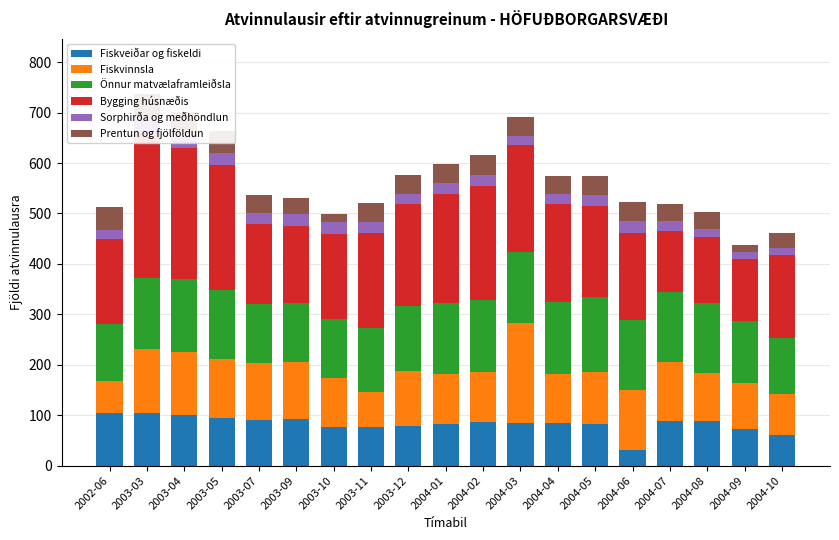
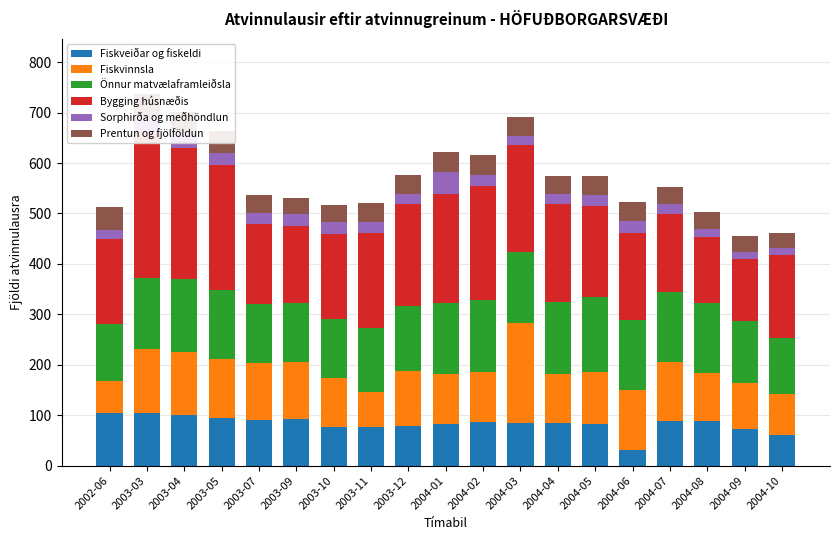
  {
    "Fiskveiðar og fiskeldi": {
      "2002-06": 110,
      "2003-03": 100,
      "2003-04": 100,
      "2003-05": 90,
      "2003-07": 90,
      "2003-09": 90,
      "2003-10": 80,
      "2003-11": 80,
      "2003-12": 80,
      "2004-01": 80,
      "2004-02": 90,
      "2004-03": 90,
      "2004-04": 80,
      "2004-05": 80,
      "2004-06": 30,
      "2004-07": 90,
      "2004-08": 90,
      "2004-09": 70,
      "2004-10": 60
    },
    "Fiskvinnsla": {
      "2002-06": 60,
      "2003-03": 130,
      "2003-04": 120,
      "2003-05": 120,
      "2003-07": 110,
      "2003-09": 110,
      "2003-10": 100,
      "2003-11": 70,
      "2003-12": 110,
      "2004-01": 100,
      "2004-02": 100,
      "2004-03": 200,
      "2004-04": 100,
      "2004-05": 100,
      "2004-06": 120,
      "2004-07": 120,
      "2004-08": 90,
      "2004-09": 90,
      "2004-10": 80
    },
    "Önnur matvælaframleiðsla": {
      "2002-06": 110,
      "2003-03": 140,
      "2003-04": 150,
      "2003-05": 140,
      "2003-07": 120,
      "2003-09": 120,
      "2003-10": 120,
      "2003-11": 130,
      "2003-12": 130,
      "2004-01": 140,
      "2004-02": 140,
      "2004-03": 140,
      "2004-04": 140,
      "2004-05": 150,
      "2004-06": 140,
      "2004-07": 140,
      "2004-08": 140,
      "2004-09": 120,
      "2004-10": 110
    },
    "Bygging húsnæðis": {
      "2002-06": 170,
      "2003-04": 260,
      "2003-05": 250,
      "2003-07": 160,
      "2003-09": 150,
      "2003-10": 170,
      "2003-11": 190,
      "2003-12": 200,
      "2004-01": 220,
      "2004-02": 230,
      "2004-03": 210,
      "2004-04": 190,
      "2004-05": 180,
      "2004-06": 170,
-     "2004-07": 120,
+     "2004-07": 150,
      "2004-08": 130,
      "2004-09": 120,
      "2004-10": 160
    },
    "Sorphirða og meðhöndlun": {
      "2002-06": 20,
      "2003-05": 20,
      "2003-07": 20,
      "2003-09": 20,
      "2003-10": 30,
      "2003-11": 20,
      "2003-12": 20,
-     "2004-01": 20,
+     "2004-01": 50,
      "2004-02": 20,
      "2004-03": 20,
      "2004-04": 20,
      "2004-05": 20,
      "2004-06": 20,
      "2004-07": 20,
      "2004-08": 20,
      "2004-09": 10,
      "2004-10": 10
    },
    "Prentun og fjölföldun": {
      "2002-06": 50,
      "2003-07": 40,
      "2003-09": 30,
-     "2003-10": 10,
+     "2003-10": 30,
      "2003-11": 40,
      "2003-12": 40,
      "2004-01": 40,
      "2004-02": 40,
      "2004-03": 40,
      "2004-04": 40,
      "2004-05": 40,
      "2004-06": 40,
      "2004-07": 30,
      "2004-08": 30,
-     "2004-09": 10,
+     "2004-09": 30,
      "2004-10": 30
    }
  }
